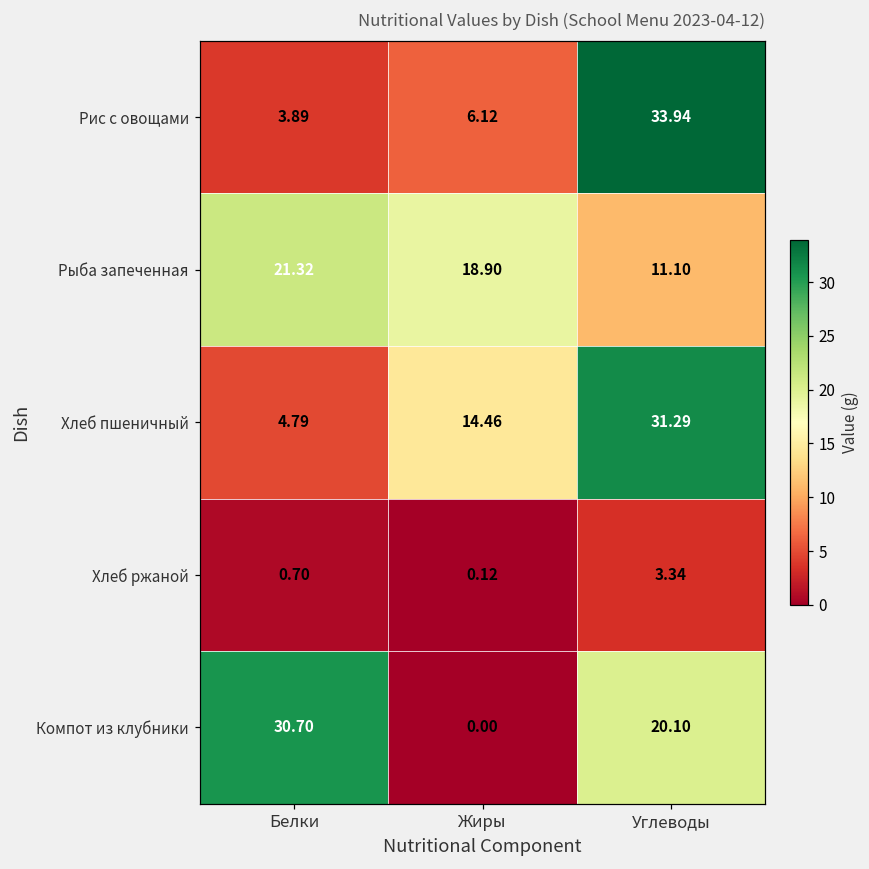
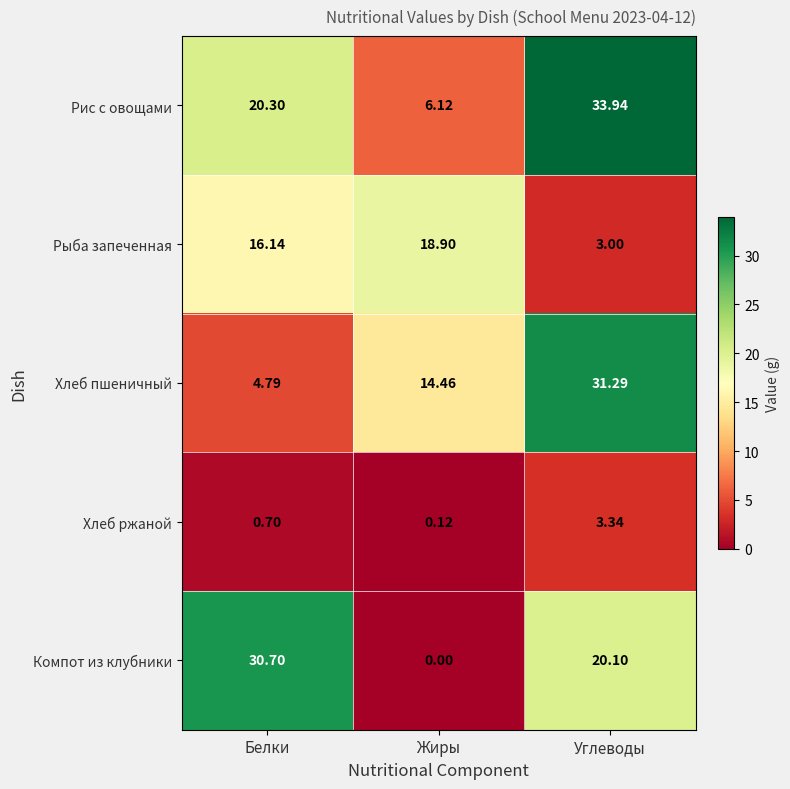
  {
    "Рис с овощами": {
-     "Белки": 3.89,
+     "Белки": 20.30,
      "Жиры": 6.12,
      "Углеводы": 33.94
    },
    "Рыба запеченная": {
-     "Белки": 21.32,
+     "Белки": 16.14,
      "Жиры": 18.90,
-     "Углеводы": 11.10
+     "Углеводы": 3.00
    },
    "Хлеб пшеничный": {
      "Белки": 4.79,
      "Жиры": 14.46,
      "Углеводы": 31.29
    },
    "Хлеб ржаной": {
      "Белки": 0.70,
      "Жиры": 0.12,
      "Углеводы": 3.34
    },
    "Компот из клубники": {
      "Белки": 30.70,
      "Жиры": 0.00,
      "Углеводы": 20.10
    }
  }
